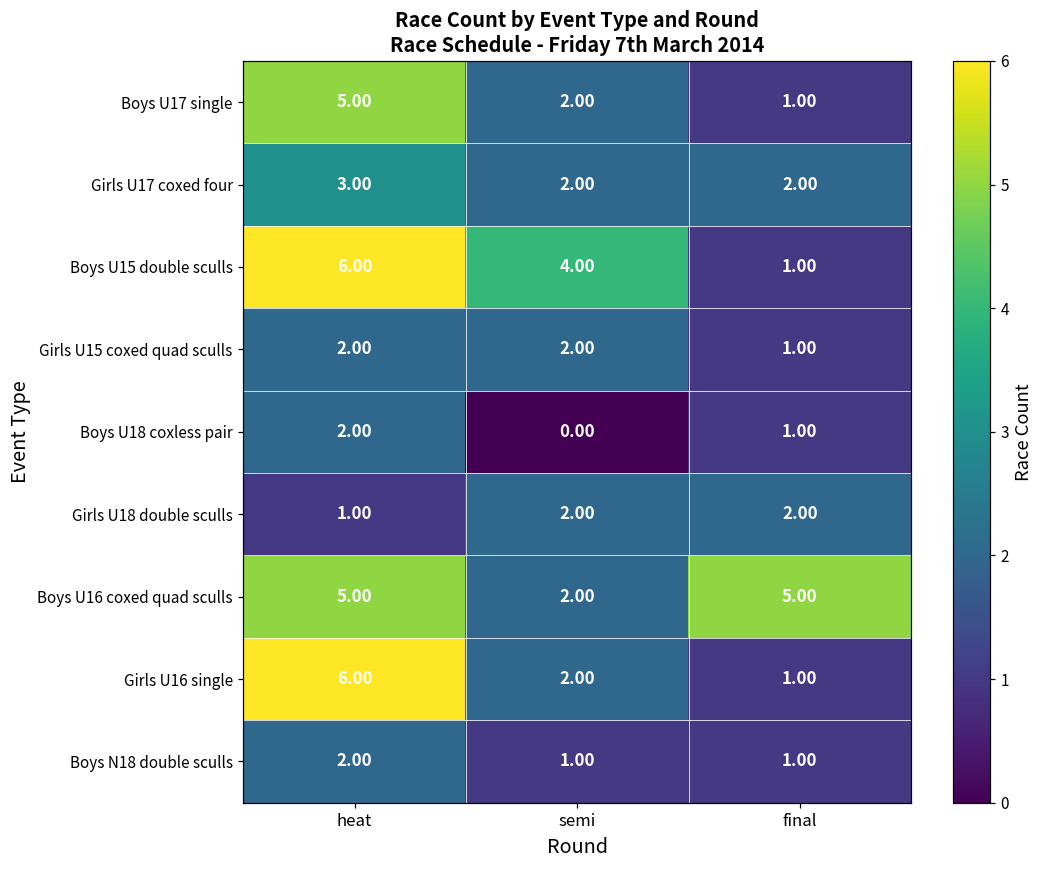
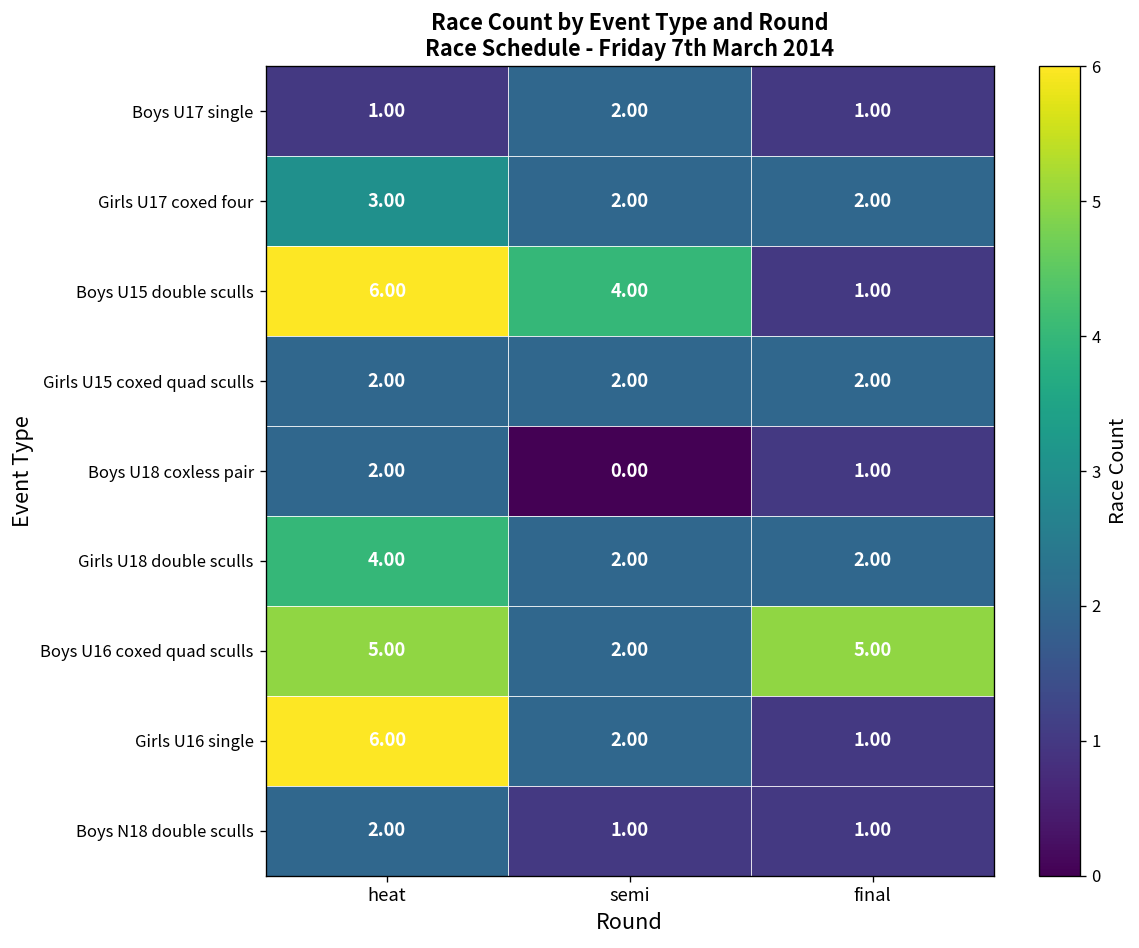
  {
    "Boys U17 single": {
-     "heat": 5.00,
+     "heat": 1.00,
      "semi": 2.00,
      "final": 1.00
    },
    "Girls U17 coxed four": {
      "heat": 3.00,
      "semi": 2.00,
      "final": 2.00
    },
    "Boys U15 double sculls": {
      "heat": 6.00,
      "semi": 4.00,
      "final": 1.00
    },
    "Girls U15 coxed quad sculls": {
      "heat": 2.00,
      "semi": 2.00,
-     "final": 1.00
+     "final": 2.00
    },
    "Boys U18 coxless pair": {
      "heat": 2.00,
      "semi": 0.00,
      "final": 1.00
    },
    "Girls U18 double sculls": {
-     "heat": 1.00,
+     "heat": 4.00,
      "semi": 2.00,
      "final": 2.00
    },
    "Boys U16 coxed quad sculls": {
      "heat": 5.00,
      "semi": 2.00,
      "final": 5.00
    },
    "Girls U16 single": {
      "heat": 6.00,
      "semi": 2.00,
      "final": 1.00
    },
    "Boys N18 double sculls": {
      "heat": 2.00,
      "semi": 1.00,
      "final": 1.00
    }
  }
